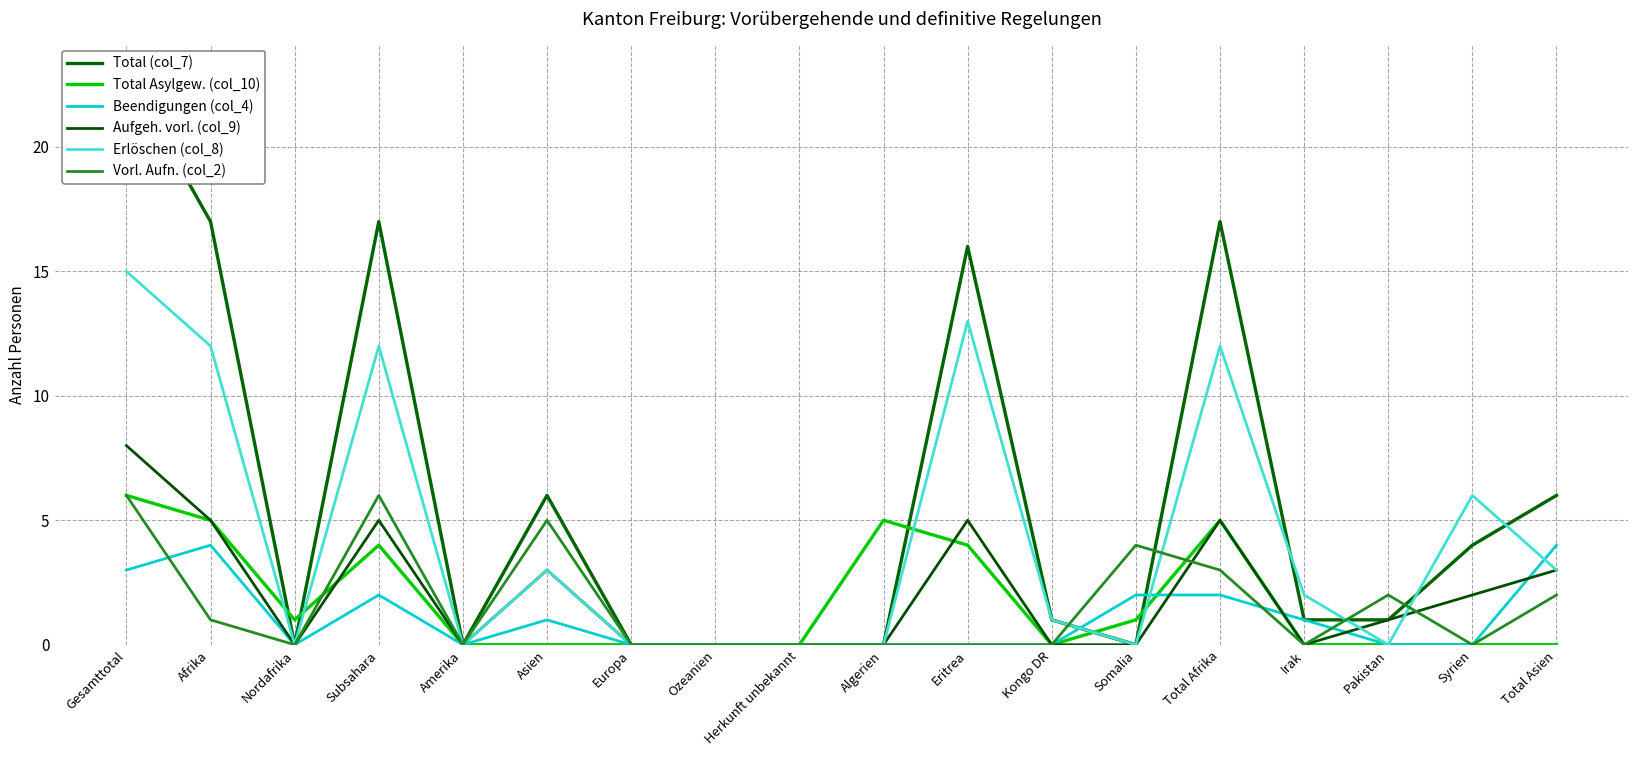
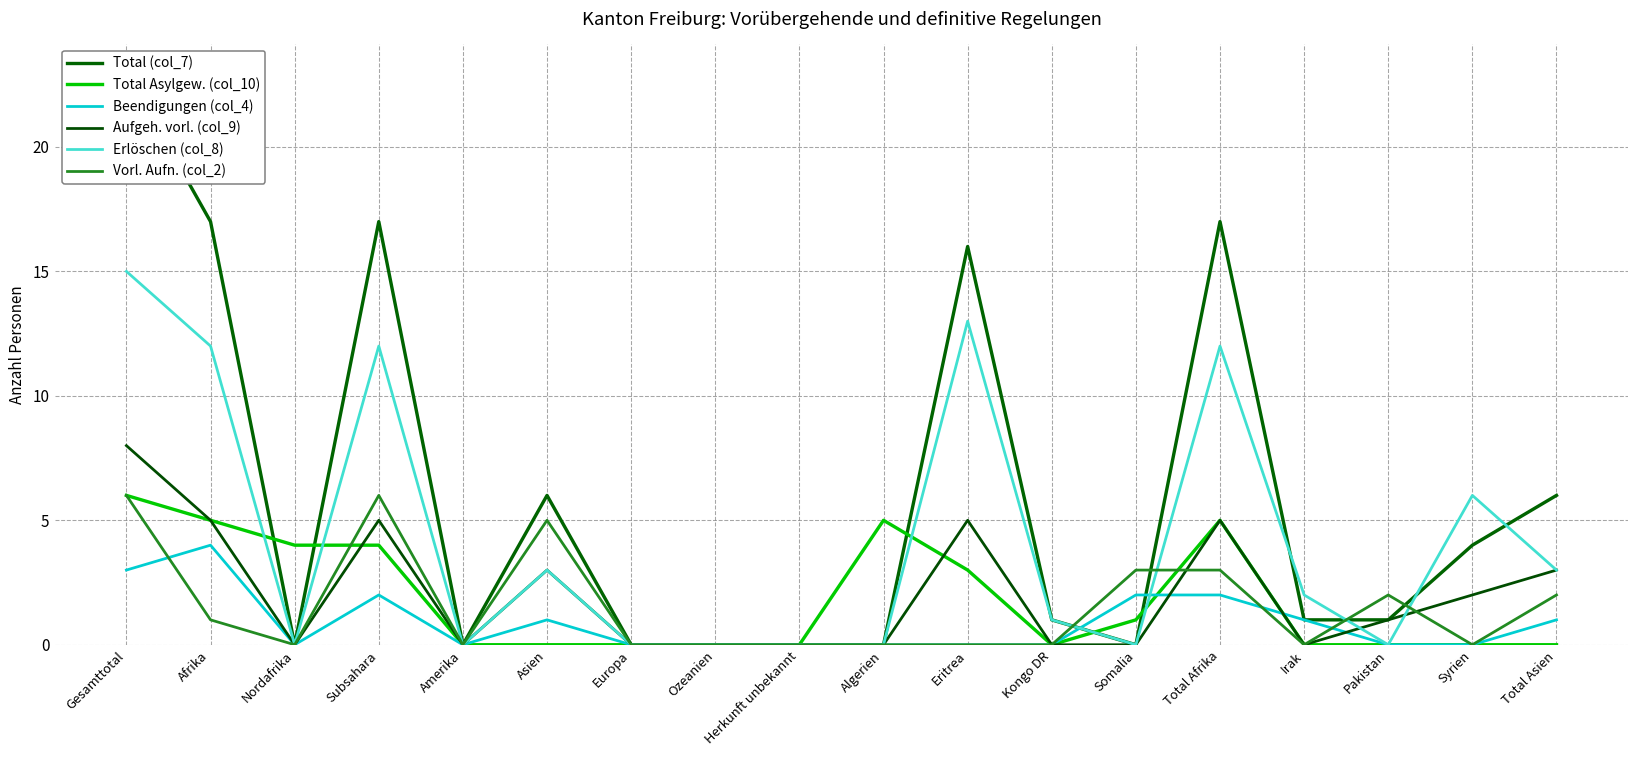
  {
    "Total Asylgew. (col_10)": {
-     "Nordafrika": 1,
+     "Nordafrika": 4,
      "Subsahara": 4,
      "Asien": 0,
      "Algerien": 5,
-     "Eritrea": 4,
+     "Eritrea": 3,
      "Somalia": 1,
      "Total Asien": 0
    },
    "Beendigungen (col_4)": {
      "Gesamttotal": 3,
      "Afrika": 4,
      "Subsahara": 2,
      "Asien": 1,
      "Somalia": 2,
      "Total Afrika": 2,
-     "Total Asien": 4
+     "Total Asien": 1
    },
    "Erlöschen (col_8)": {
      "Gesamttotal": 15,
      "Afrika": 12,
      "Subsahara": 12,
      "Eritrea": 13,
      "Total Afrika": 12,
      "Irak": 2,
      "Syrien": 6
    },
    "Vorl. Aufn. (col_2)": {
      "Afrika": 1,
      "Subsahara": 6,
      "Asien": 5,
-     "Somalia": 4,
+     "Somalia": 3,
      "Total Afrika": 3,
      "Pakistan": 2,
      "Total Asien": 2
    }
  }
